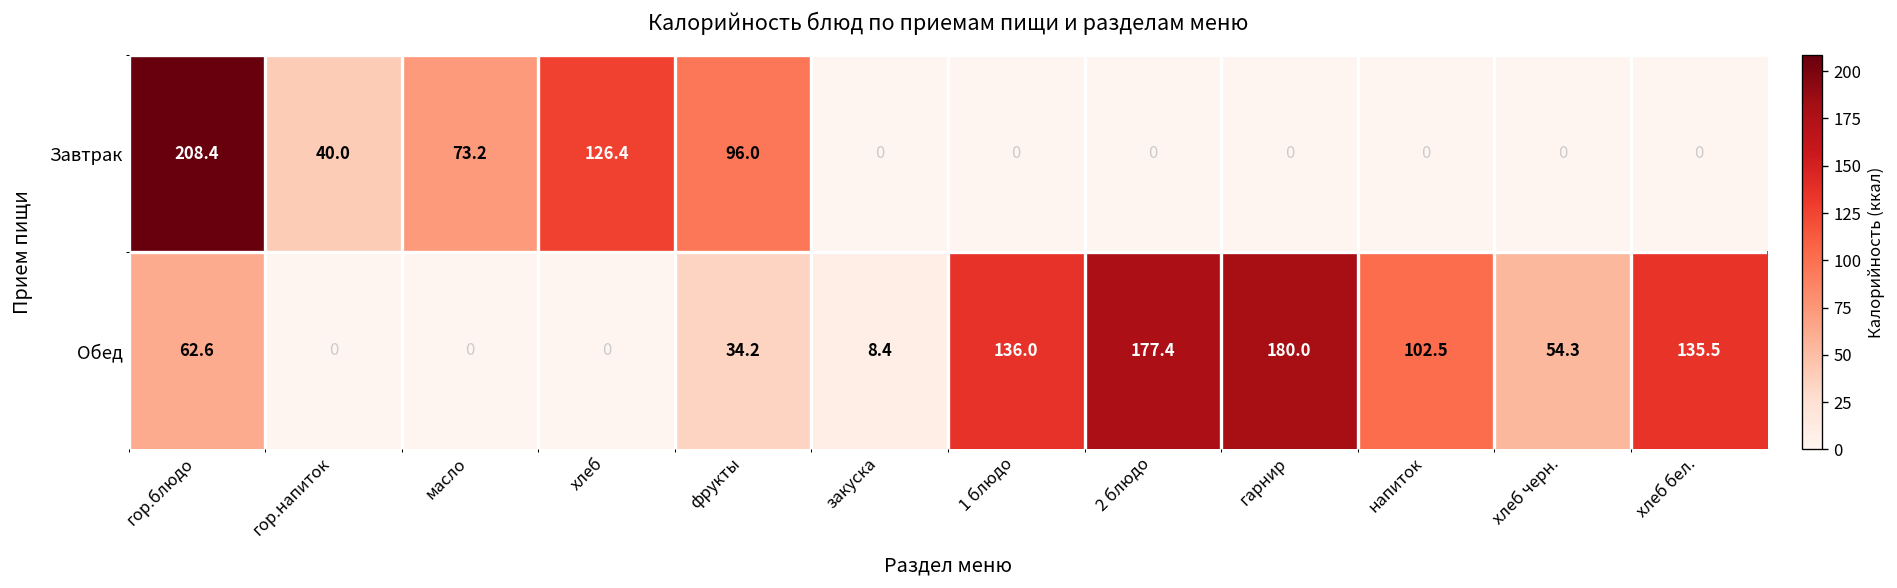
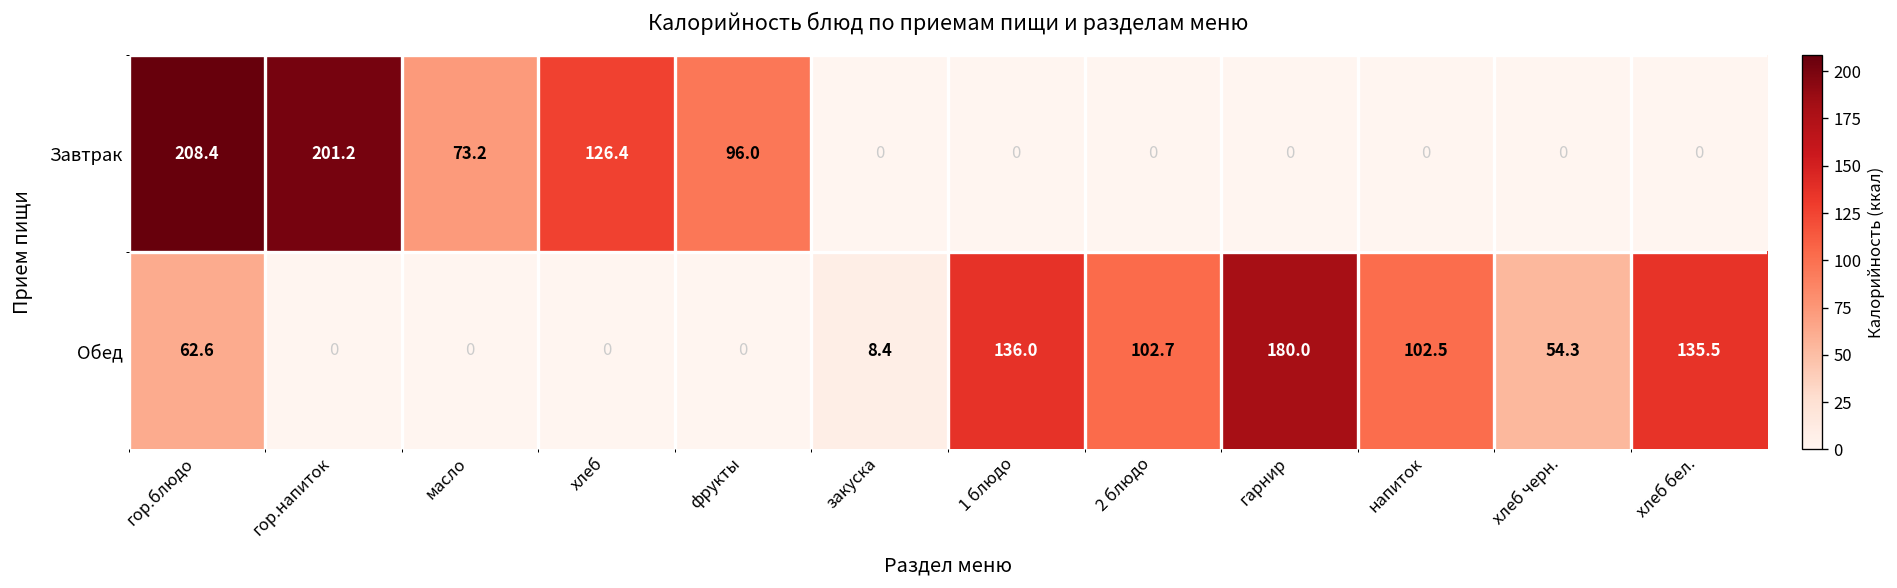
  {
    "Завтрак": {
      "гор.блюдо": 208.4,
-     "гор.напиток": 40.0,
+     "гор.напиток": 201.2,
      "масло": 73.2,
      "хлеб": 126.4,
      "фрукты": 96.0,
      "закуска": 0,
      "1 блюдо": 0,
      "2 блюдо": 0,
      "гарнир": 0,
      "напиток": 0,
      "хлеб черн.": 0,
      "хлеб бел.": 0
    },
    "Обед": {
      "гор.блюдо": 62.6,
      "гор.напиток": 0,
      "масло": 0,
      "хлеб": 0,
-     "фрукты": 34.2,
+     "фрукты": 0,
      "закуска": 8.4,
      "1 блюдо": 136.0,
-     "2 блюдо": 177.4,
+     "2 блюдо": 102.7,
      "гарнир": 180.0,
      "напиток": 102.5,
      "хлеб черн.": 54.3,
      "хлеб бел.": 135.5
    }
  }
